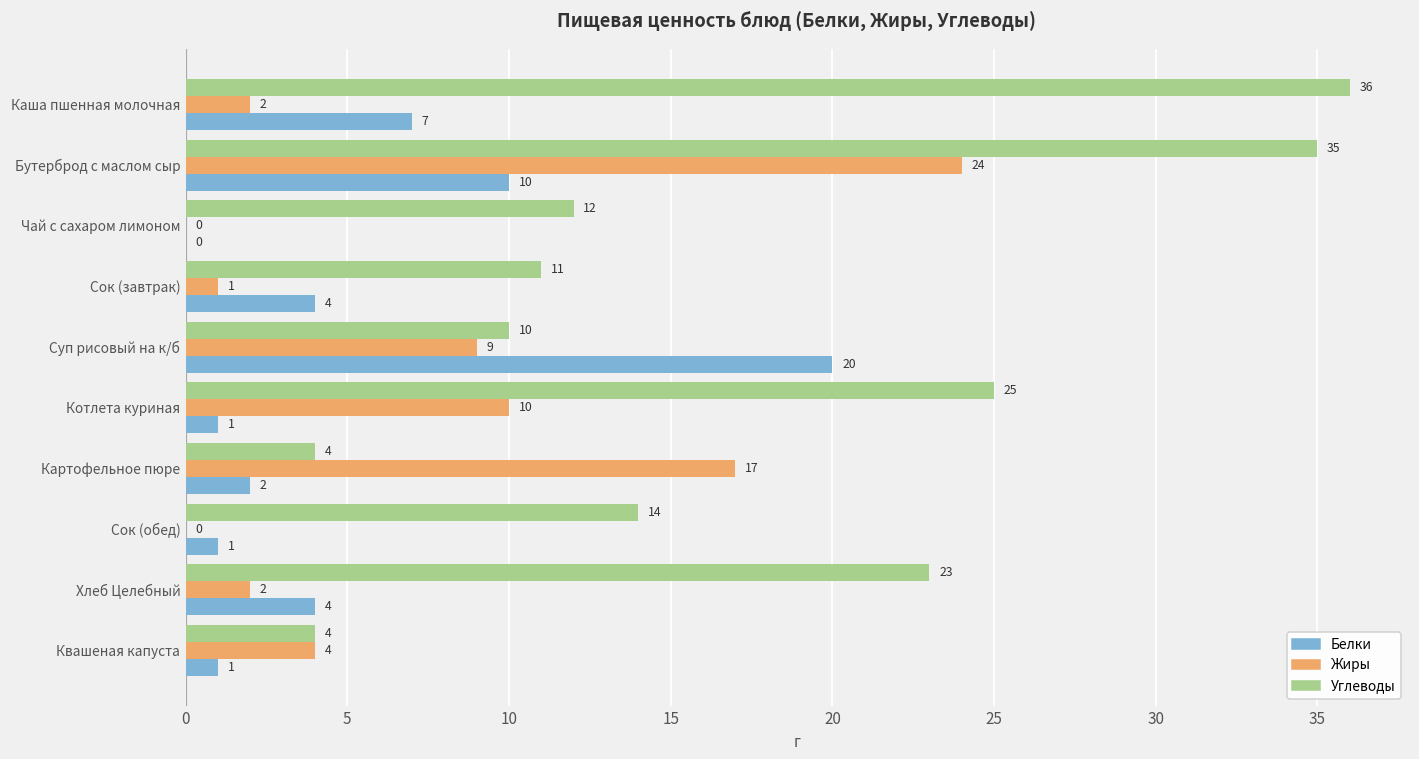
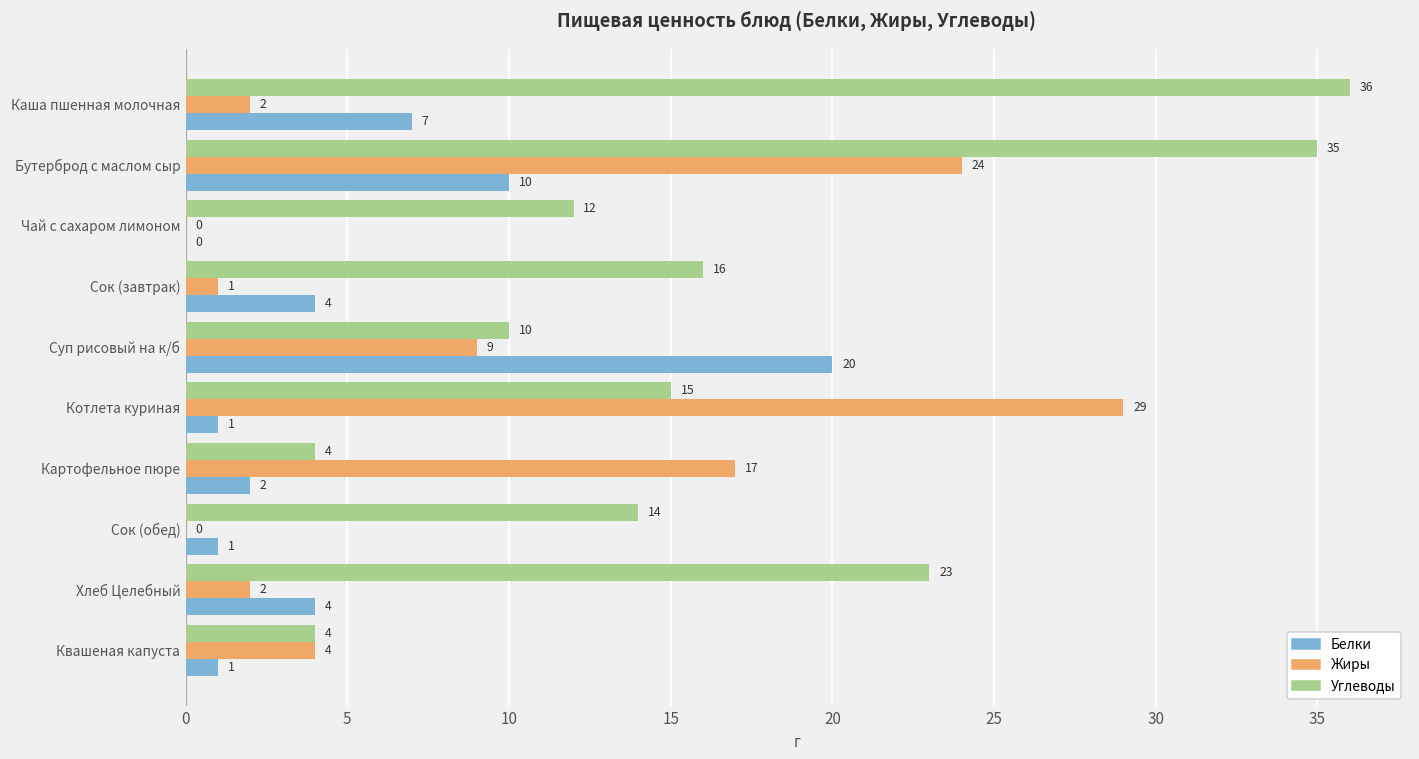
  {
    "Белки": {
      "Каша пшенная молочная": 7,
      "Бутерброд с маслом сыр": 10,
      "Чай с сахаром лимоном": 0,
      "Сок (завтрак)": 4,
      "Суп рисовый на к/б": 20,
      "Котлета куриная": 1,
      "Картофельное пюре": 2,
      "Сок (обед)": 1,
      "Хлеб Целебный": 4,
      "Квашеная капуста": 1
    },
    "Жиры": {
      "Каша пшенная молочная": 2,
      "Бутерброд с маслом сыр": 24,
      "Чай с сахаром лимоном": 0,
      "Сок (завтрак)": 1,
      "Суп рисовый на к/б": 9,
-     "Котлета куриная": 10,
+     "Котлета куриная": 29,
      "Картофельное пюре": 17,
      "Сок (обед)": 0,
      "Хлеб Целебный": 2,
      "Квашеная капуста": 4
    },
    "Углеводы": {
      "Каша пшенная молочная": 36,
      "Бутерброд с маслом сыр": 35,
      "Чай с сахаром лимоном": 12,
-     "Сок (завтрак)": 11,
+     "Сок (завтрак)": 16,
      "Суп рисовый на к/б": 10,
-     "Котлета куриная": 25,
+     "Котлета куриная": 15,
      "Картофельное пюре": 4,
      "Сок (обед)": 14,
      "Хлеб Целебный": 23,
      "Квашеная капуста": 4
    }
  }
